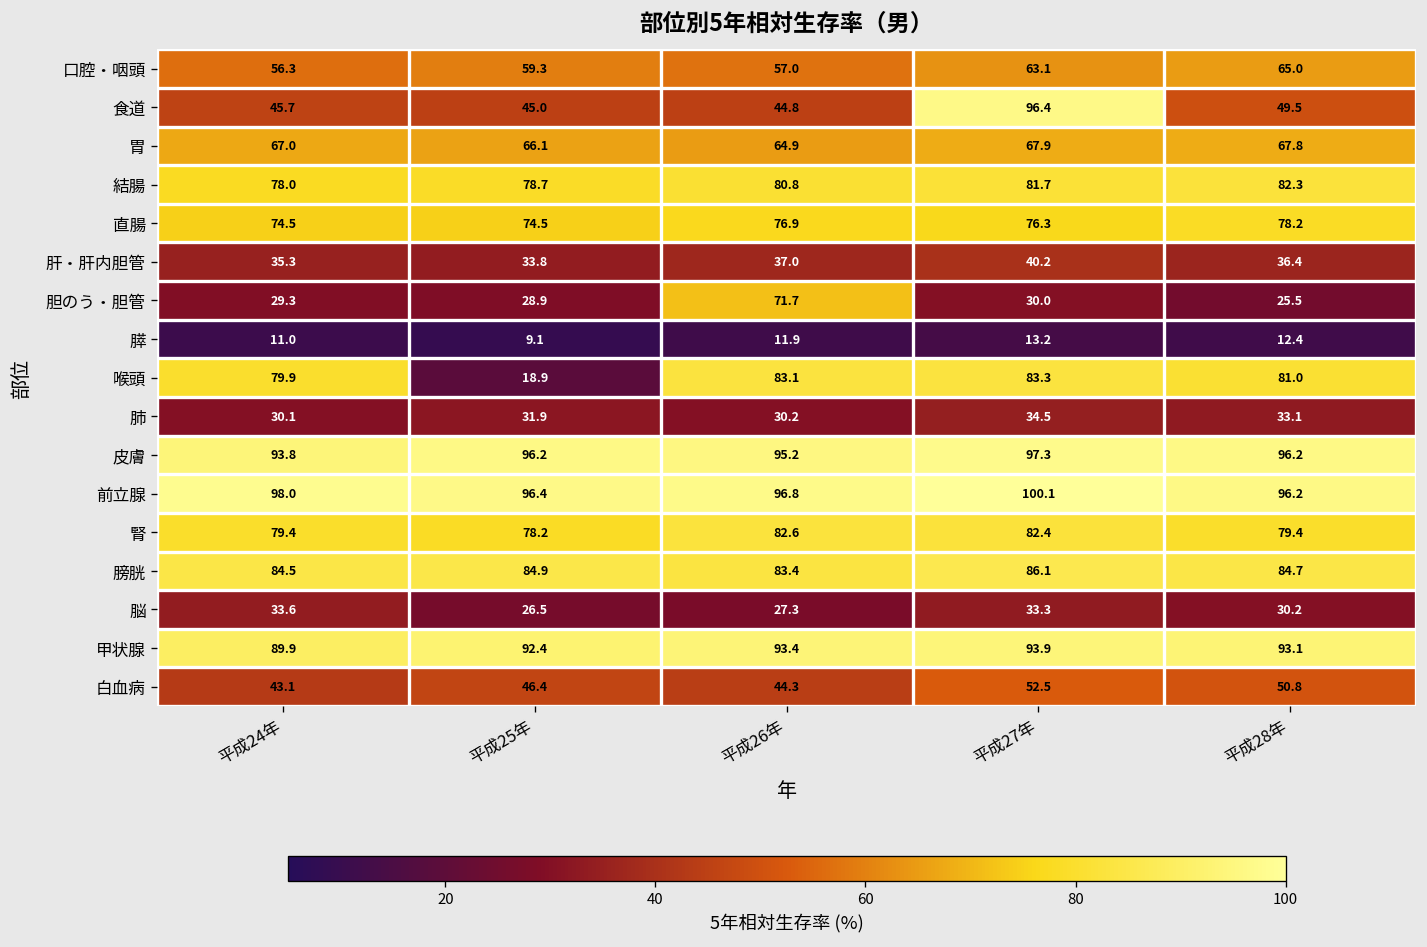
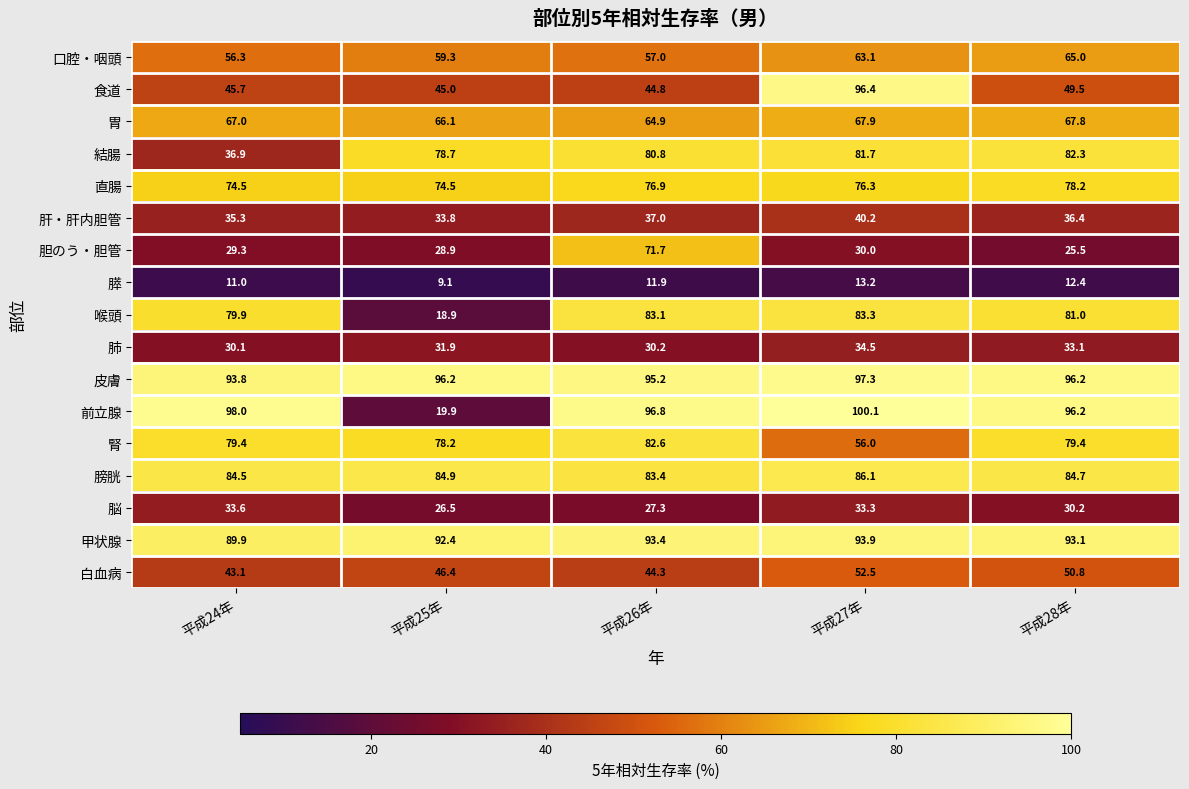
  {
    "口腔・咽頭": {
      "平成24年": 56.3,
      "平成25年": 59.3,
      "平成26年": 57.0,
      "平成27年": 63.1,
      "平成28年": 65.0
    },
    "食道": {
      "平成24年": 45.7,
      "平成25年": 45.0,
      "平成26年": 44.8,
      "平成27年": 96.4,
      "平成28年": 49.5
    },
    "胃": {
      "平成24年": 67.0,
      "平成25年": 66.1,
      "平成26年": 64.9,
      "平成27年": 67.9,
      "平成28年": 67.8
    },
    "結腸": {
-     "平成24年": 78.0,
+     "平成24年": 36.9,
      "平成25年": 78.7,
      "平成26年": 80.8,
      "平成27年": 81.7,
      "平成28年": 82.3
    },
    "直腸": {
      "平成24年": 74.5,
      "平成25年": 74.5,
      "平成26年": 76.9,
      "平成27年": 76.3,
      "平成28年": 78.2
    },
    "肝・肝内胆管": {
      "平成24年": 35.3,
      "平成25年": 33.8,
      "平成26年": 37.0,
      "平成27年": 40.2,
      "平成28年": 36.4
    },
    "胆のう・胆管": {
      "平成24年": 29.3,
      "平成25年": 28.9,
      "平成26年": 71.7,
      "平成27年": 30.0,
      "平成28年": 25.5
    },
    "膵": {
      "平成24年": 11.0,
      "平成25年": 9.1,
      "平成26年": 11.9,
      "平成27年": 13.2,
      "平成28年": 12.4
    },
    "喉頭": {
      "平成24年": 79.9,
      "平成25年": 18.9,
      "平成26年": 83.1,
      "平成27年": 83.3,
      "平成28年": 81.0
    },
    "肺": {
      "平成24年": 30.1,
      "平成25年": 31.9,
      "平成26年": 30.2,
      "平成27年": 34.5,
      "平成28年": 33.1
    },
    "皮膚": {
      "平成24年": 93.8,
      "平成25年": 96.2,
      "平成26年": 95.2,
      "平成27年": 97.3,
      "平成28年": 96.2
    },
    "前立腺": {
      "平成24年": 98.0,
-     "平成25年": 96.4,
+     "平成25年": 19.9,
      "平成26年": 96.8,
      "平成27年": 100.1,
      "平成28年": 96.2
    },
    "腎": {
      "平成24年": 79.4,
      "平成25年": 78.2,
      "平成26年": 82.6,
-     "平成27年": 82.4,
+     "平成27年": 56.0,
      "平成28年": 79.4
    },
    "膀胱": {
      "平成24年": 84.5,
      "平成25年": 84.9,
      "平成26年": 83.4,
      "平成27年": 86.1,
      "平成28年": 84.7
    },
    "脳": {
      "平成24年": 33.6,
      "平成25年": 26.5,
      "平成26年": 27.3,
      "平成27年": 33.3,
      "平成28年": 30.2
    },
    "甲状腺": {
      "平成24年": 89.9,
      "平成25年": 92.4,
      "平成26年": 93.4,
      "平成27年": 93.9,
      "平成28年": 93.1
    },
    "白血病": {
      "平成24年": 43.1,
      "平成25年": 46.4,
      "平成26年": 44.3,
      "平成27年": 52.5,
      "平成28年": 50.8
    }
  }
